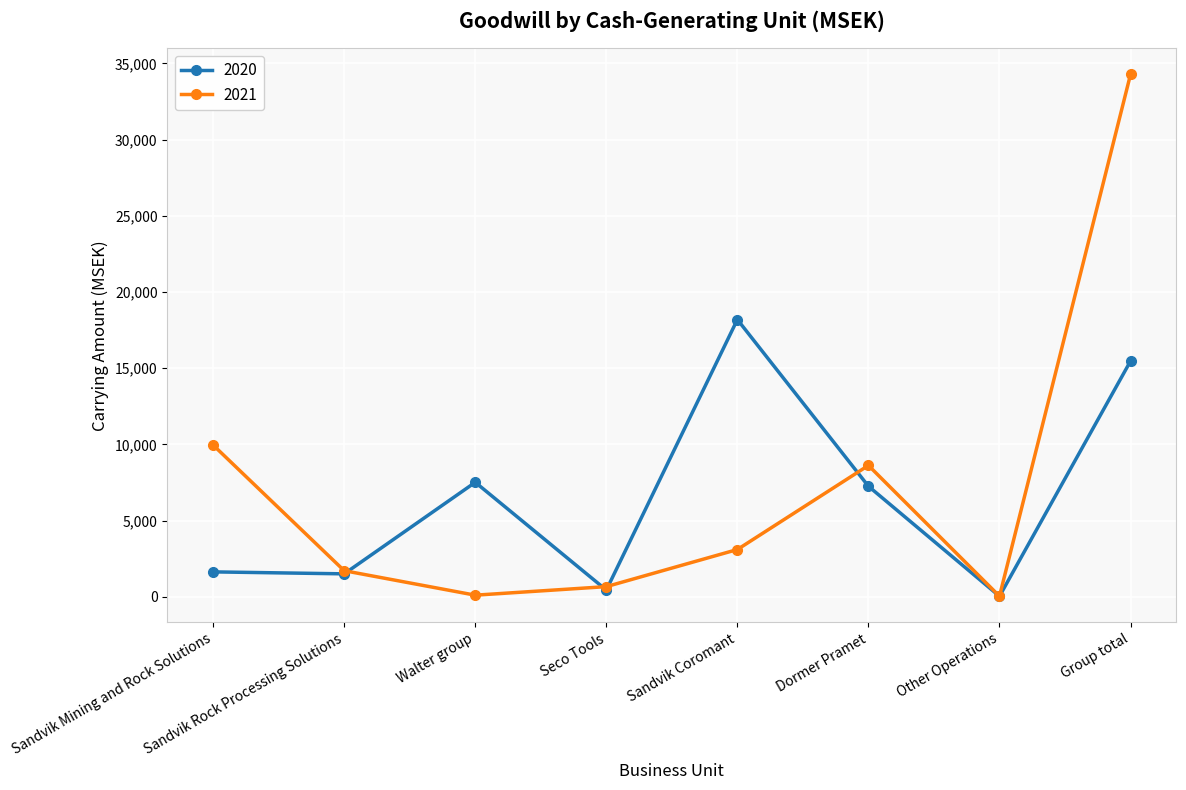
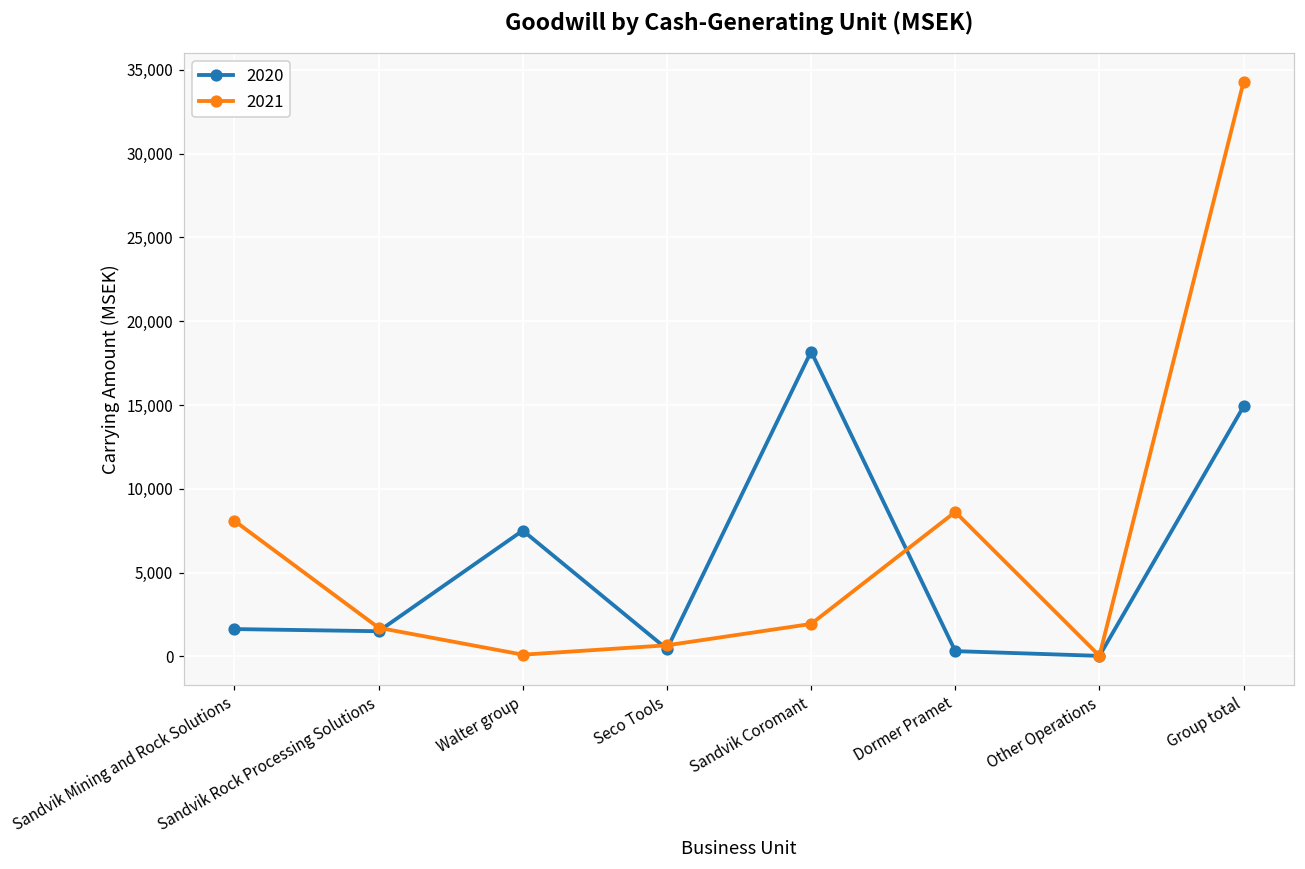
  {
    "2020": {
      "Sandvik Mining and Rock Solutions": "1,600",
      "Sandvik Rock Processing Solutions": "1,500",
      "Walter group": "7,500",
      "Seco Tools": "400",
      "Sandvik Coromant": "18,200",
-     "Dormer Pramet": "7,300",
-     "Group total": "15,500"
+     "Dormer Pramet": "300",
+     "Group total": "14,900"
    },
    "2021": {
-     "Sandvik Mining and Rock Solutions": "10,000",
+     "Sandvik Mining and Rock Solutions": "8,100",
      "Sandvik Rock Processing Solutions": "1,700",
      "Walter group": "100",
      "Seco Tools": "700",
-     "Sandvik Coromant": "3,100",
+     "Sandvik Coromant": "1,900",
      "Dormer Pramet": "8,600",
      "Group total": "34,300"
    }
  }
